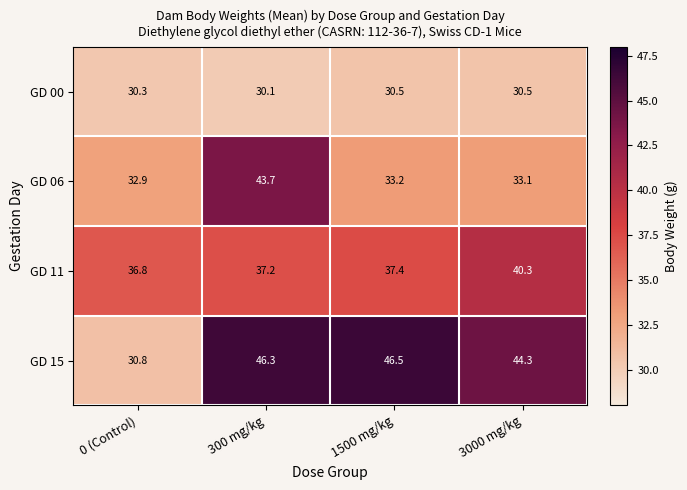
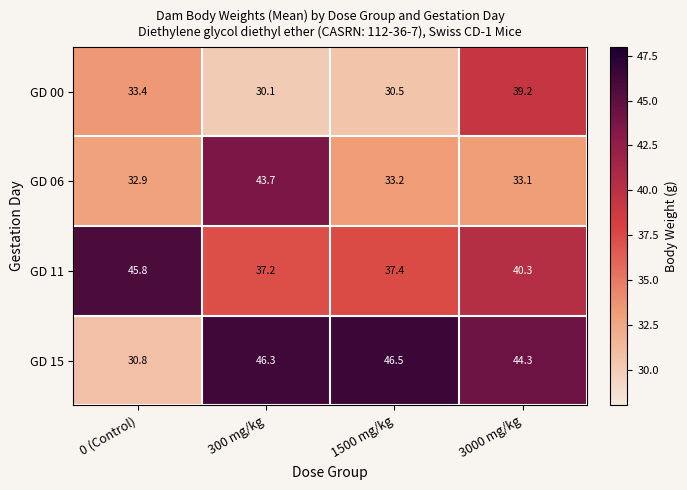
  {
    "GD 00": {
-     "0 (Control)": 30.3,
+     "0 (Control)": 33.4,
      "300 mg/kg": 30.1,
      "1500 mg/kg": 30.5,
-     "3000 mg/kg": 30.5
+     "3000 mg/kg": 39.2
    },
    "GD 06": {
      "0 (Control)": 32.9,
      "300 mg/kg": 43.7,
      "1500 mg/kg": 33.2,
      "3000 mg/kg": 33.1
    },
    "GD 11": {
-     "0 (Control)": 36.8,
+     "0 (Control)": 45.8,
      "300 mg/kg": 37.2,
      "1500 mg/kg": 37.4,
      "3000 mg/kg": 40.3
    },
    "GD 15": {
      "0 (Control)": 30.8,
      "300 mg/kg": 46.3,
      "1500 mg/kg": 46.5,
      "3000 mg/kg": 44.3
    }
  }
